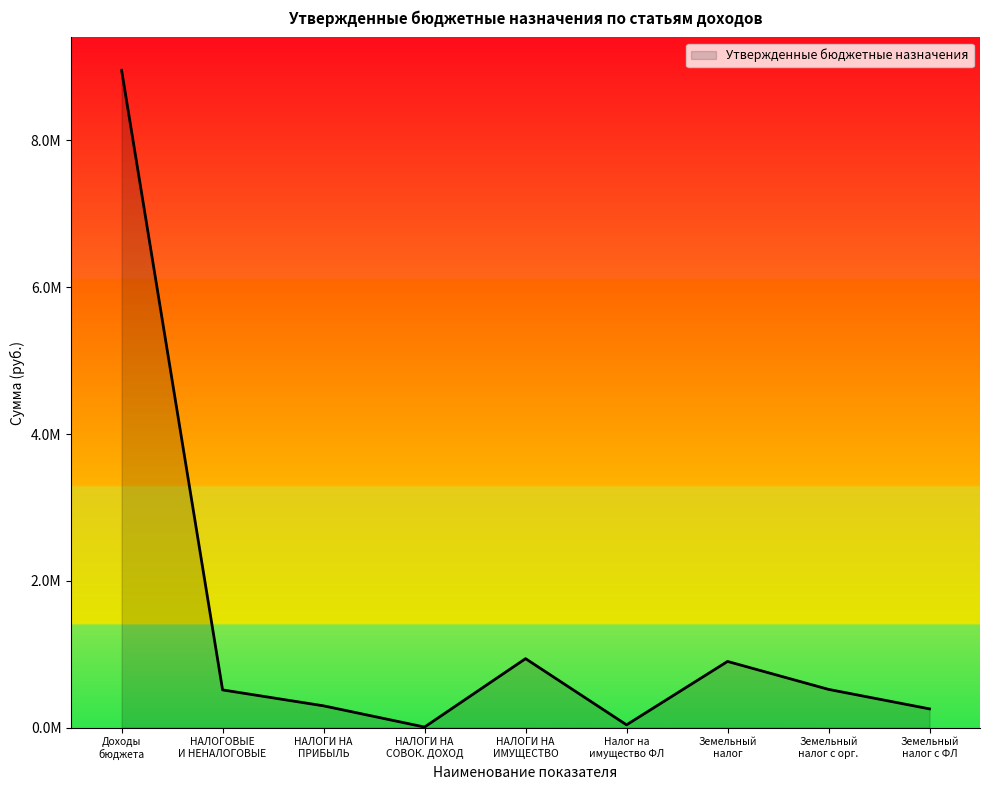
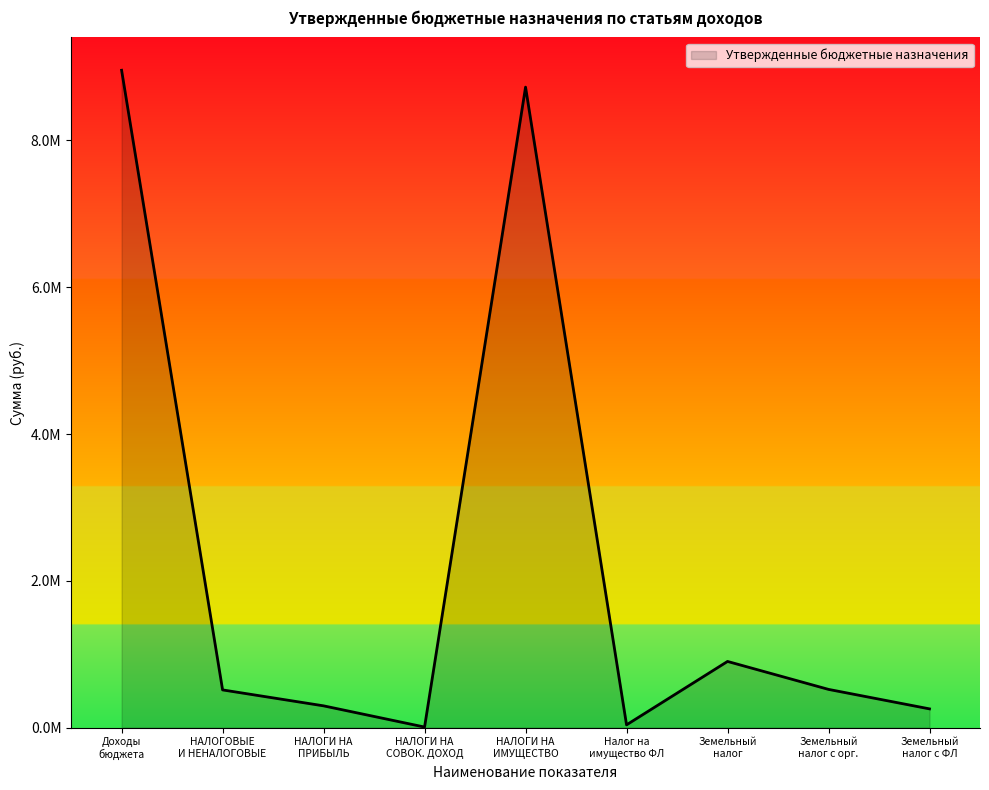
  {
    "Доходы бюджета": 9000000,
    "НАЛОГОВЫЕ И НЕНАЛОГОВЫЕ": 500000,
    "НАЛОГИ НА ПРИБЫЛЬ": 300000,
    "НАЛОГИ НА СОВОК. ДОХОД": 0,
-   "НАЛОГИ НА ИМУЩЕСТВО": 900000,
+   "НАЛОГИ НА ИМУЩЕСТВО": 8700000,
    "Налог на имущество ФЛ": 0,
    "Земельный налог": 900000,
    "Земельный налог с орг.": 500000,
    "Земельный налог с ФЛ": 300000
  }
